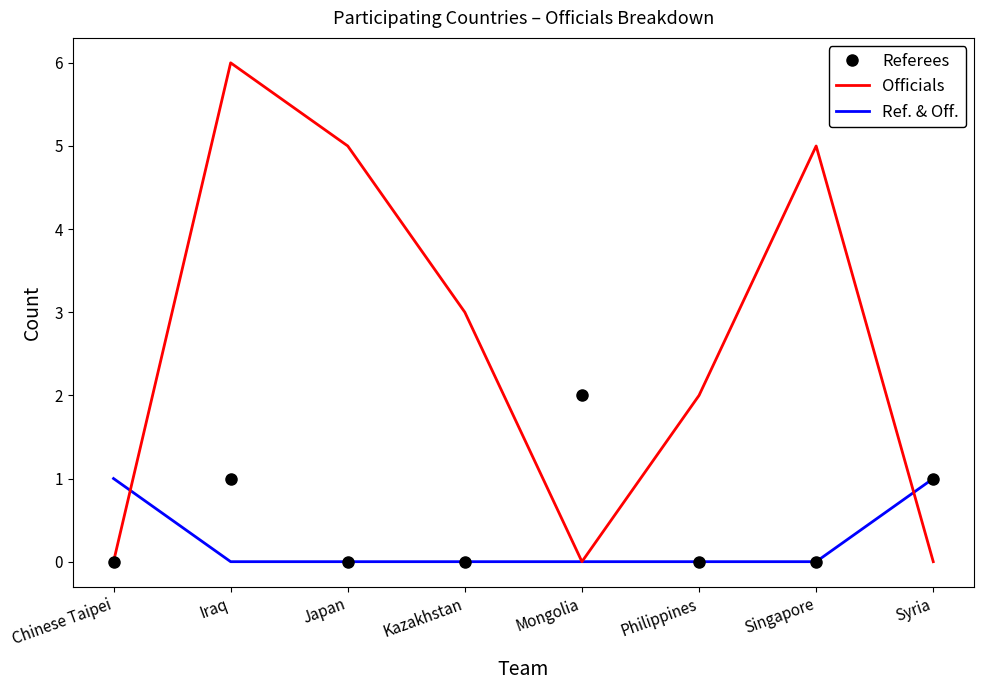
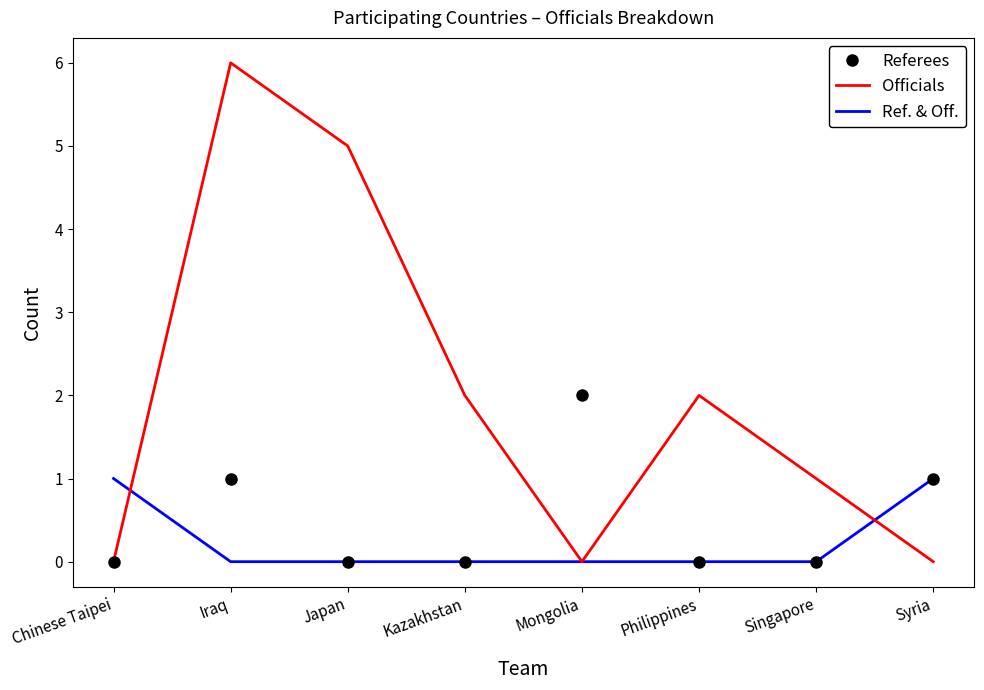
  {
    "Referees": {
      "Iraq": 1,
      "Mongolia": 2
    },
    "Officials": {
      "Iraq": 6,
      "Japan": 5,
-     "Kazakhstan": 3,
+     "Kazakhstan": 2,
      "Philippines": 2,
-     "Singapore": 5,
+     "Singapore": 1,
      "Syria": 0
    },
    "Ref. & Off.": {
      "Chinese Taipei": 1,
      "Iraq": 0
    }
  }
